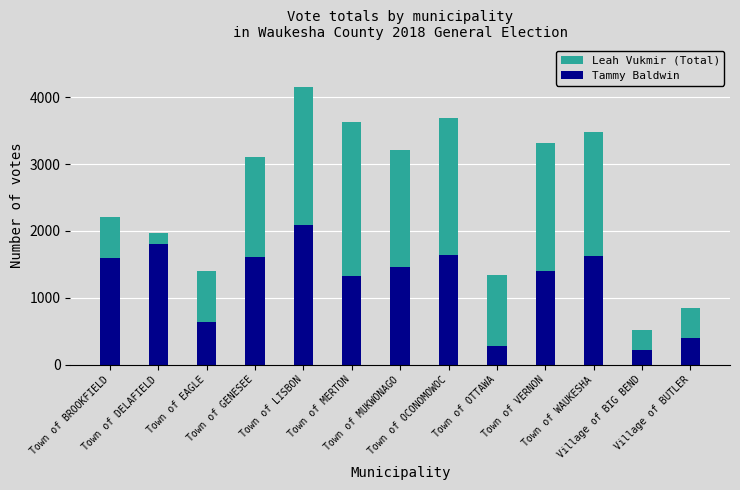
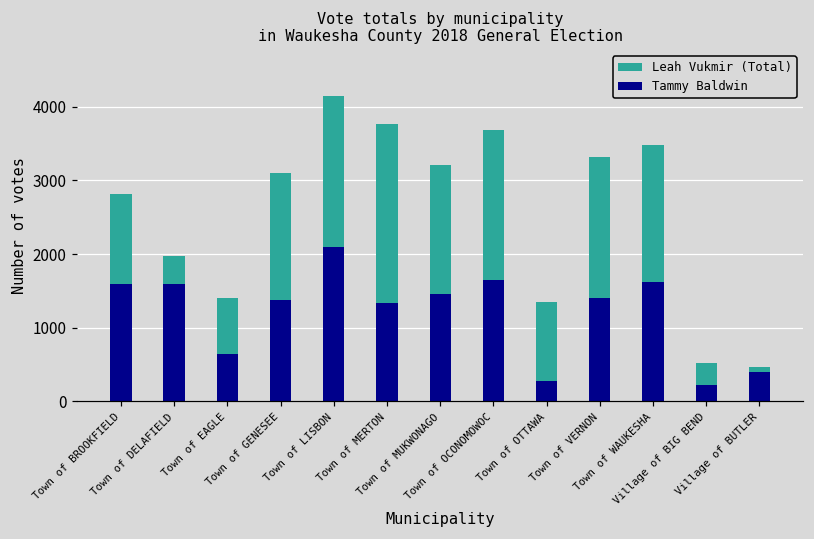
  {
    "Leah Vukmir (Total)": {
-     "Town of BROOKFIELD": 2200,
+     "Town of BROOKFIELD": 2800,
      "Town of DELAFIELD": 2000,
      "Town of EAGLE": 1400,
      "Town of GENESEE": 3100,
      "Town of LISBON": 4200,
-     "Town of MERTON": 3600,
+     "Town of MERTON": 3800,
      "Town of MUKWONAGO": 3200,
      "Town of OCONOMOWOC": 3700,
      "Town of OTTAWA": 1300,
      "Town of VERNON": 3300,
      "Town of WAUKESHA": 3500,
      "Village of BIG BEND": 500,
-     "Village of BUTLER": 800
+     "Village of BUTLER": 500
    },
    "Tammy Baldwin": {
-     "Town of DELAFIELD": 1800,
-     "Town of GENESEE": 1600
+     "Town of DELAFIELD": 1600,
+     "Town of GENESEE": 1400
    }
  }
